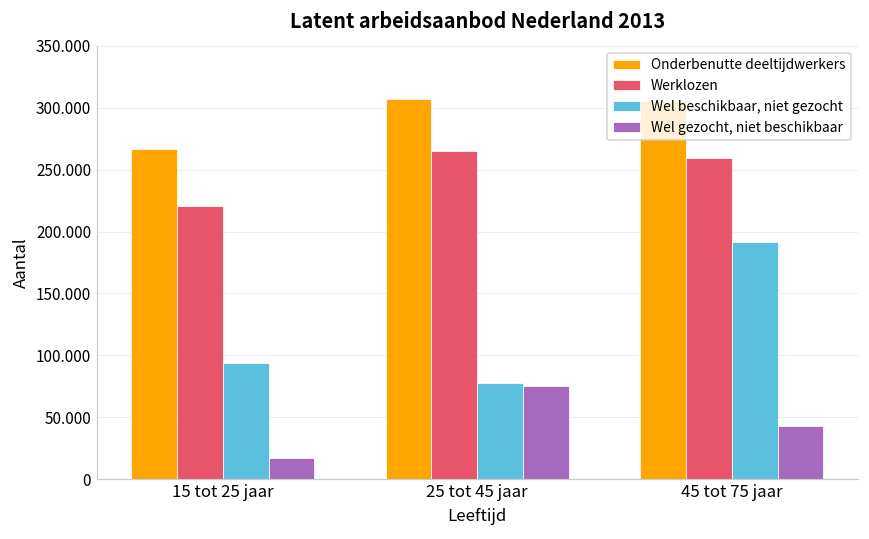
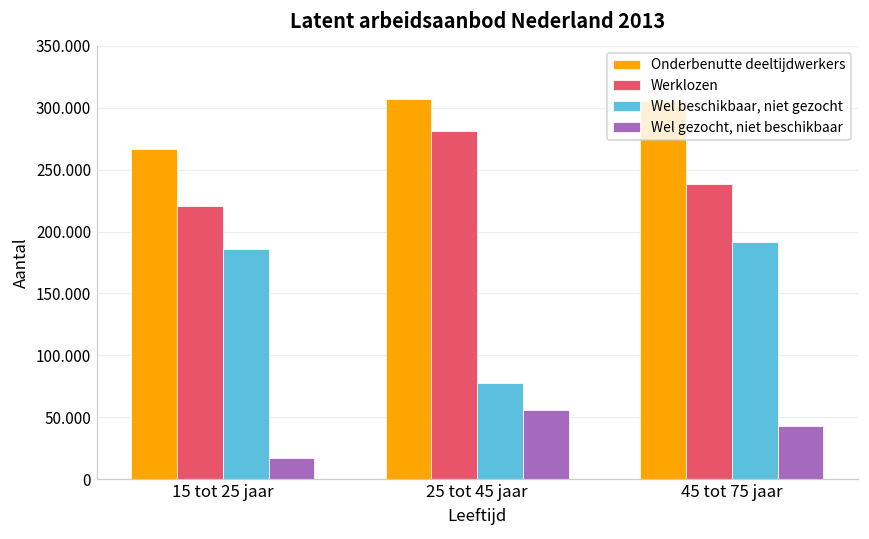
  {
    "Onderbenutte deeltijdwerkers": {
      "15 tot 25 jaar": 267,
      "25 tot 45 jaar": 307
    },
    "Werklozen": {
      "15 tot 25 jaar": 221,
-     "25 tot 45 jaar": 265,
-     "45 tot 75 jaar": 260
+     "25 tot 45 jaar": 281,
+     "45 tot 75 jaar": 238
    },
    "Wel beschikbaar, niet gezocht": {
-     "15 tot 25 jaar": 94,
+     "15 tot 25 jaar": 186,
      "25 tot 45 jaar": 78,
      "45 tot 75 jaar": 191
    },
    "Wel gezocht, niet beschikbaar": {
      "15 tot 25 jaar": 17,
-     "25 tot 45 jaar": 75,
+     "25 tot 45 jaar": 56,
      "45 tot 75 jaar": 43
    }
  }
